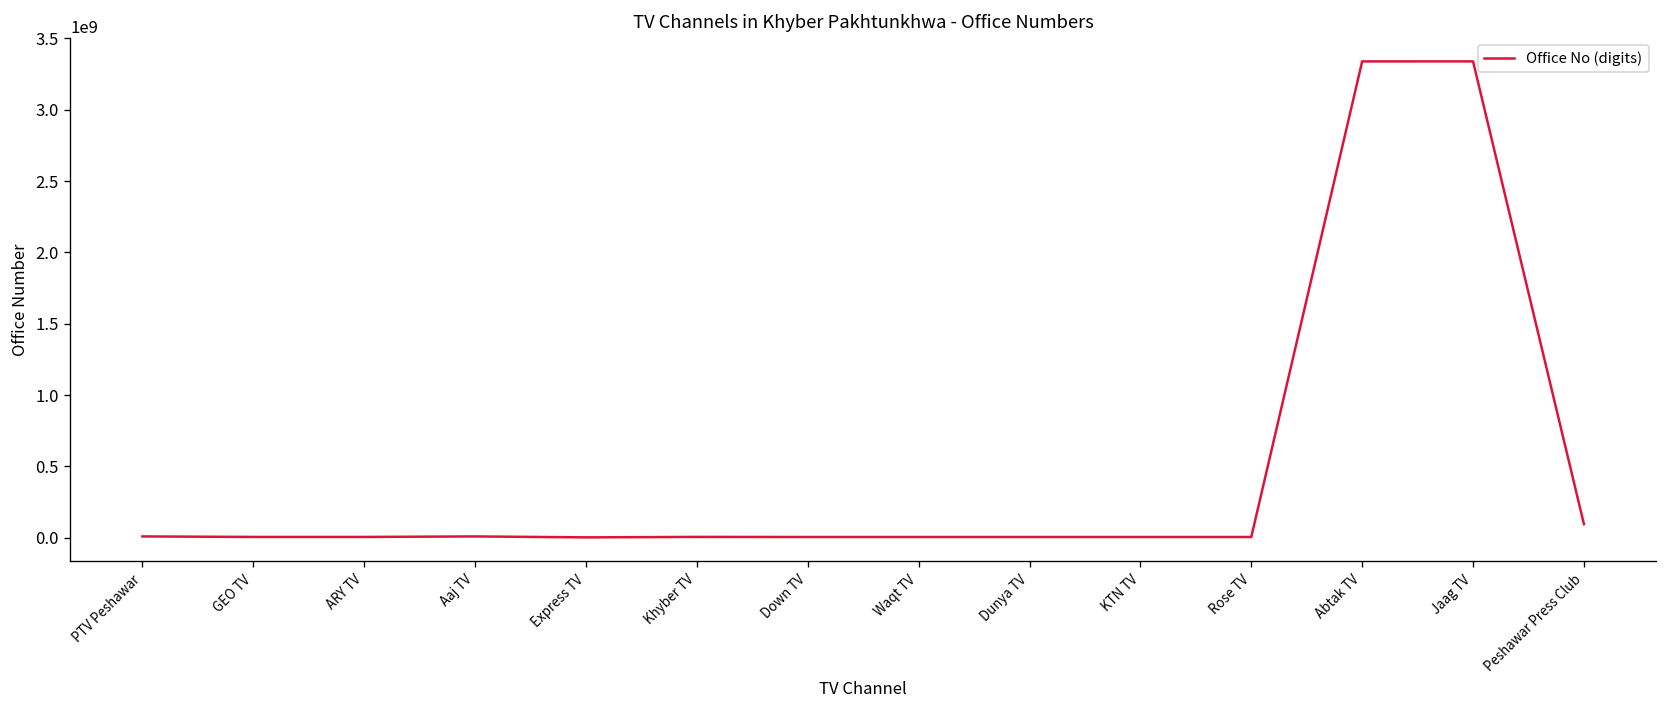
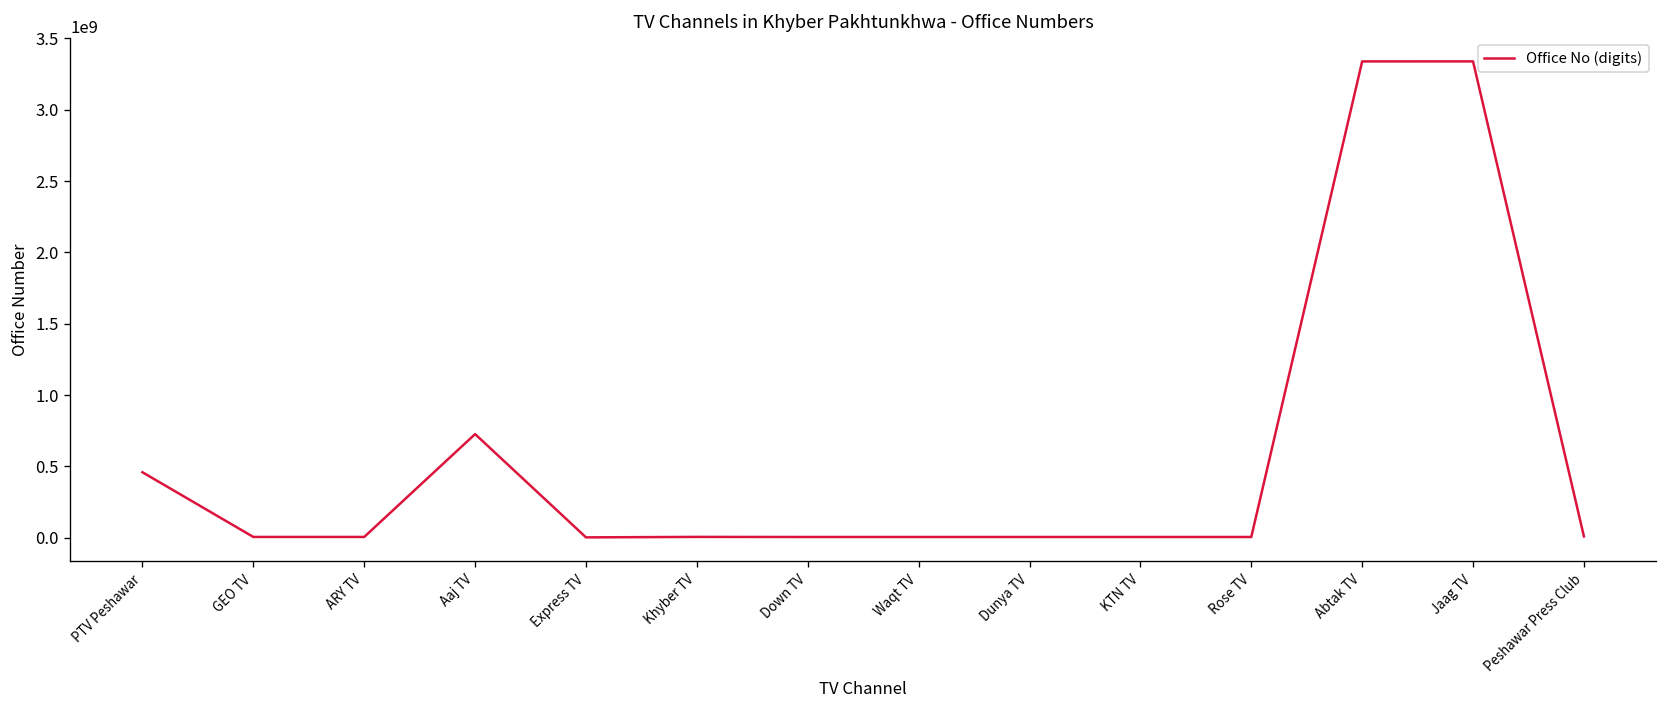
  {
-   "PTV Peshawar": 10000000,
+   "PTV Peshawar": 460000000,
    "GEO TV": 10000000,
    "ARY TV": 10000000,
-   "Aaj TV": 10000000,
+   "Aaj TV": 730000000,
    "Express TV": 0,
    "Khyber TV": 10000000,
    "Down TV": 10000000,
    "Waqt TV": 10000000,
    "Dunya TV": 10000000,
    "KTN TV": 10000000,
    "Rose TV": 10000000,
    "Abtak TV": 3340000000,
    "Jaag TV": 3340000000,
-   "Peshawar Press Club": 100000000
+   "Peshawar Press Club": 10000000
  }
